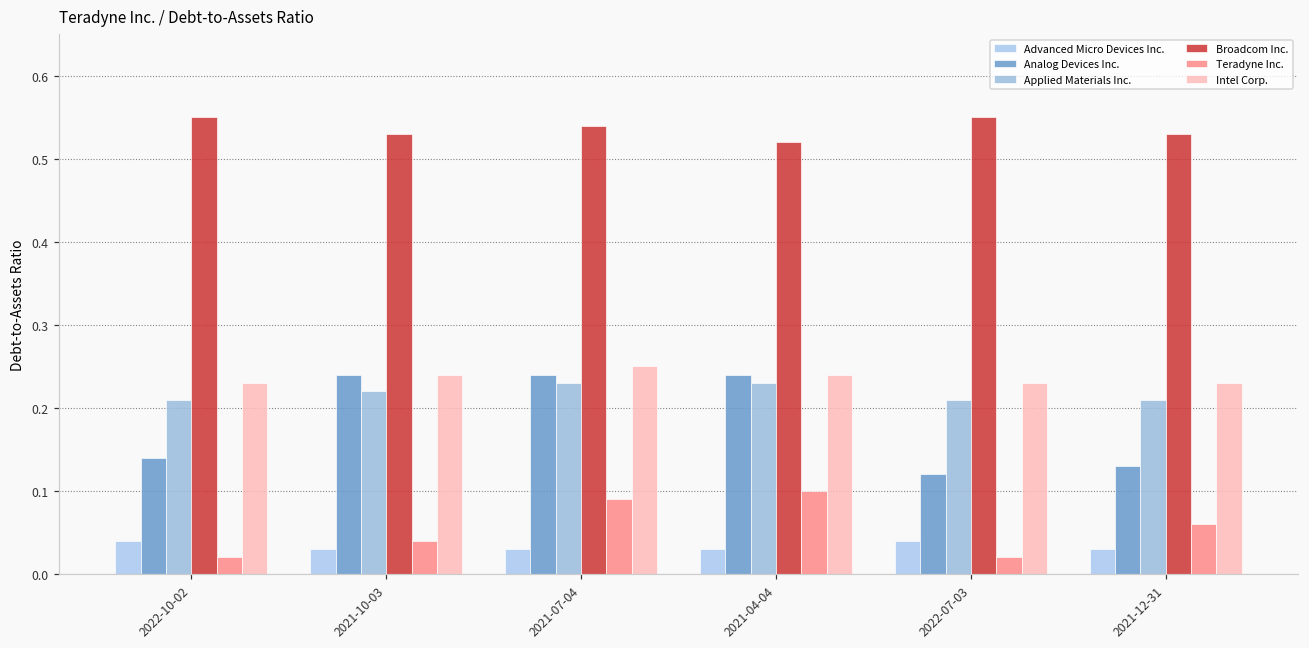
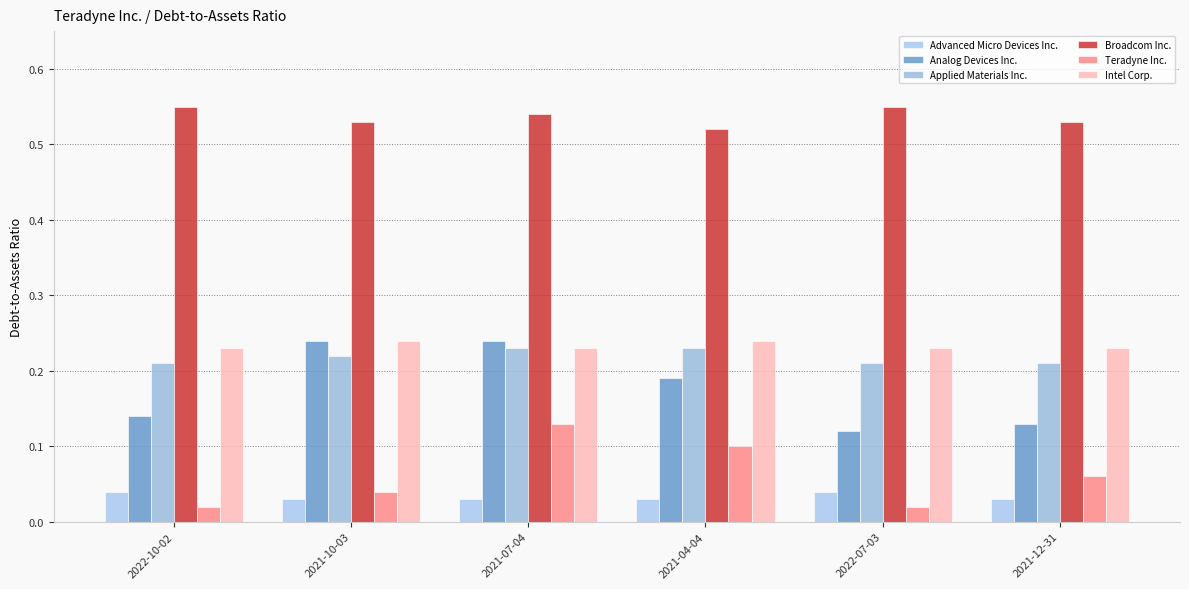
  {
    "Analog Devices Inc.": {
      "2022-10-02": 0.14,
      "2021-10-03": 0.24,
      "2021-07-04": 0.24,
-     "2021-04-04": 0.24,
+     "2021-04-04": 0.19,
      "2022-07-03": 0.12,
      "2021-12-31": 0.13
    },
    "Broadcom Inc.": {
      "2022-10-02": 0.55,
      "2021-10-03": 0.53,
      "2021-07-04": 0.54,
      "2021-04-04": 0.52,
      "2022-07-03": 0.55,
      "2021-12-31": 0.53
    },
    "Teradyne Inc.": {
      "2022-10-02": 0.02,
      "2021-10-03": 0.04,
-     "2021-07-04": 0.09,
+     "2021-07-04": 0.13,
      "2021-04-04": 0.10,
      "2022-07-03": 0.02,
      "2021-12-31": 0.06
    },
    "Intel Corp.": {
      "2022-10-02": 0.23,
      "2021-10-03": 0.24,
-     "2021-07-04": 0.25,
+     "2021-07-04": 0.23,
      "2021-04-04": 0.24,
      "2022-07-03": 0.23,
      "2021-12-31": 0.23
    }
  }
